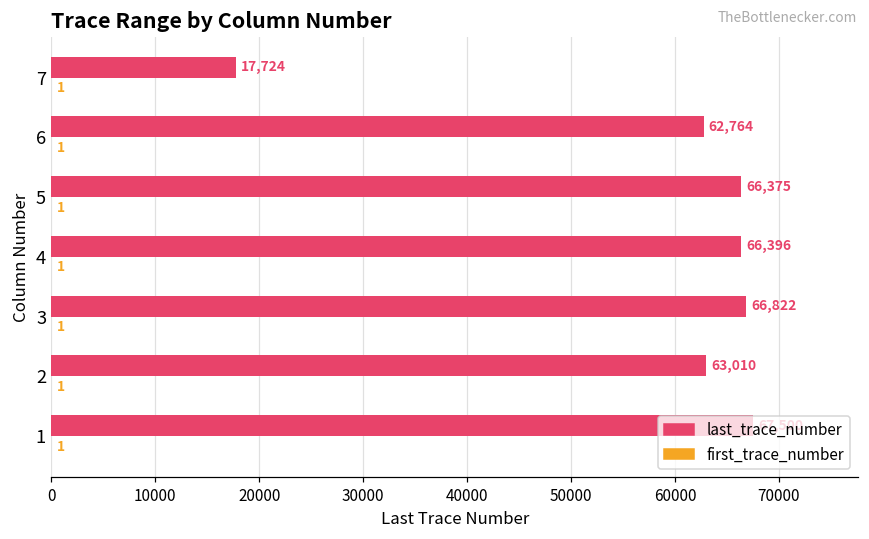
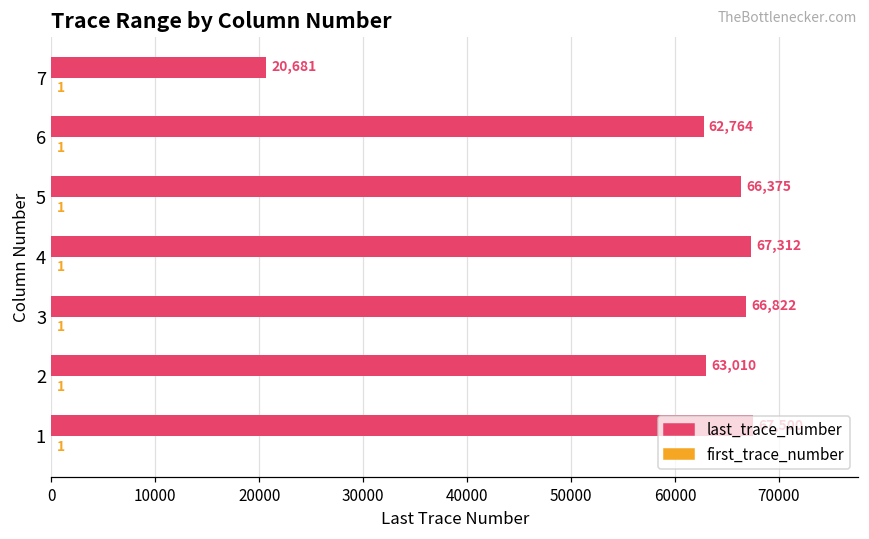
  {
    "last_trace_number": {
-     "7": "17,724",
+     "7": "20,681",
      "6": "62,764",
      "5": "66,375",
-     "4": "66,396",
+     "4": "67,312",
      "3": "66,822",
      "2": "63,010"
    },
    "first_trace_number": {
      "7": "1",
      "6": "1",
      "5": "1",
      "4": "1",
      "3": "1",
      "2": "1",
      "1": "1"
    }
  }
